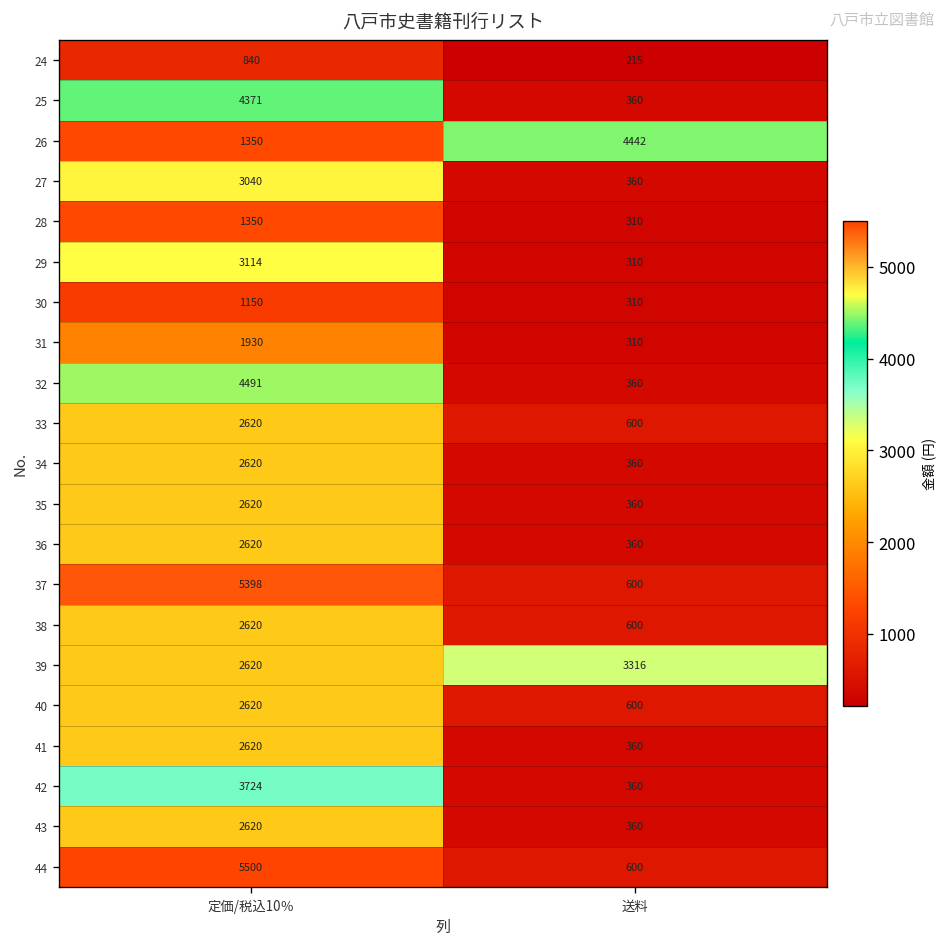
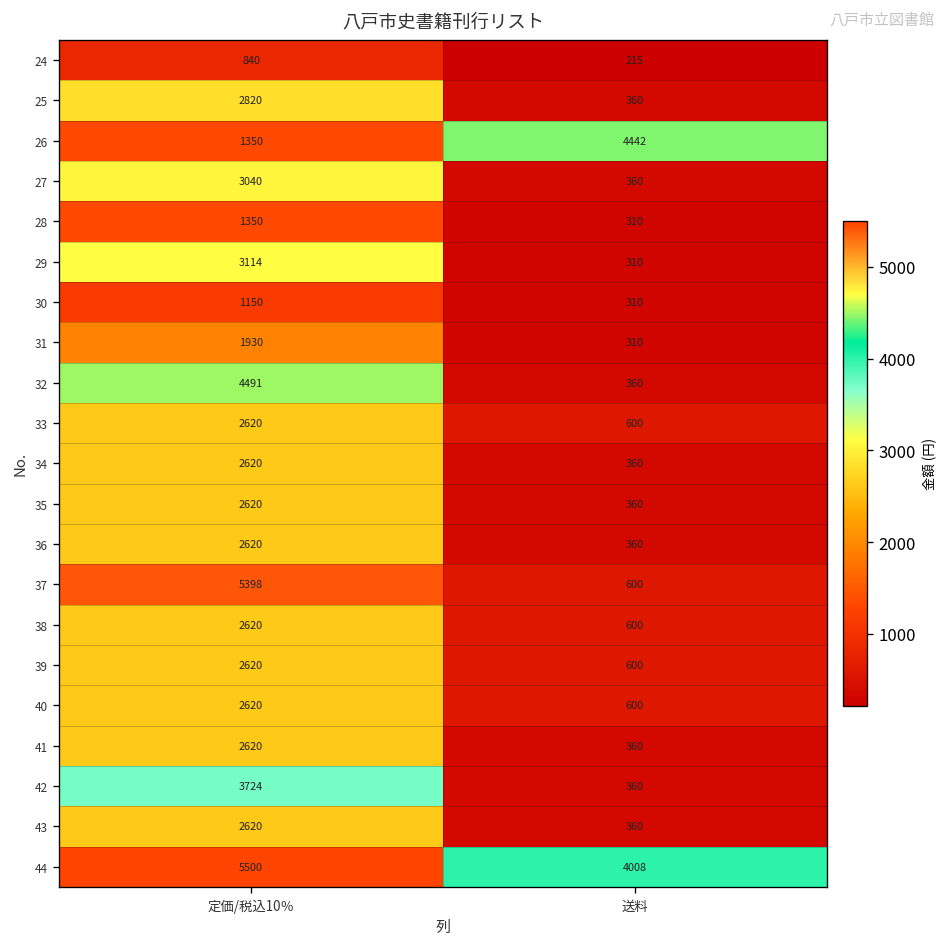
  {
    "24": {
      "定価/税込10％": 840,
      "送料": 215
    },
    "25": {
-     "定価/税込10％": 4371,
+     "定価/税込10％": 2820,
      "送料": 360
    },
    "26": {
      "定価/税込10％": 1350,
      "送料": 4442
    },
    "27": {
      "定価/税込10％": 3040,
      "送料": 360
    },
    "28": {
      "定価/税込10％": 1350,
      "送料": 310
    },
    "29": {
      "定価/税込10％": 3114,
      "送料": 310
    },
    "30": {
      "定価/税込10％": 1150,
      "送料": 310
    },
    "31": {
      "定価/税込10％": 1930,
      "送料": 310
    },
    "32": {
      "定価/税込10％": 4491,
      "送料": 360
    },
    "33": {
      "定価/税込10％": 2620,
      "送料": 600
    },
    "34": {
      "定価/税込10％": 2620,
      "送料": 360
    },
    "35": {
      "定価/税込10％": 2620,
      "送料": 360
    },
    "36": {
      "定価/税込10％": 2620,
      "送料": 360
    },
    "37": {
      "定価/税込10％": 5398,
      "送料": 600
    },
    "38": {
      "定価/税込10％": 2620,
      "送料": 600
    },
    "39": {
      "定価/税込10％": 2620,
-     "送料": 3316
+     "送料": 600
    },
    "40": {
      "定価/税込10％": 2620,
      "送料": 600
    },
    "41": {
      "定価/税込10％": 2620,
      "送料": 360
    },
    "42": {
      "定価/税込10％": 3724,
      "送料": 360
    },
    "43": {
      "定価/税込10％": 2620,
      "送料": 360
    },
    "44": {
      "定価/税込10％": 5500,
-     "送料": 600
+     "送料": 4008
    }
  }
